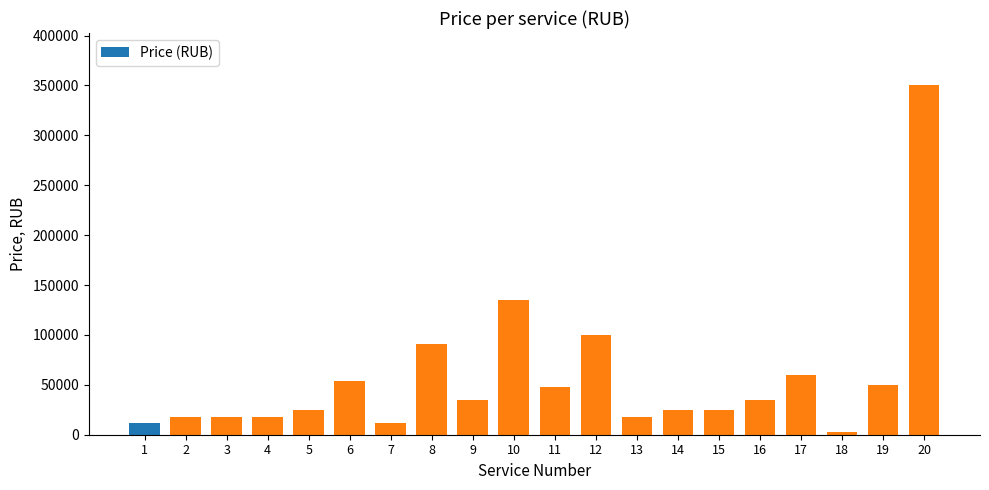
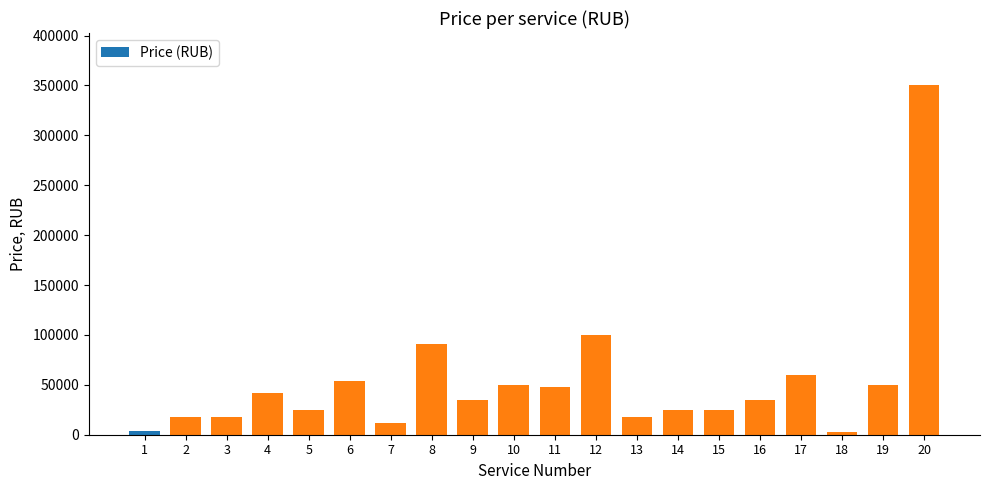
  {
-   "1": 10000,
+   "1": 0,
    "2": 20000,
    "3": 20000,
-   "4": 20000,
+   "4": 40000,
    "5": 30000,
    "6": 50000,
    "7": 10000,
    "8": 90000,
    "9": 40000,
-   "10": 140000,
+   "10": 50000,
    "11": 50000,
    "12": 100000,
    "13": 20000,
    "14": 30000,
    "15": 30000,
    "16": 40000,
    "17": 60000,
    "18": 0,
    "19": 50000,
    "20": 350000
  }
